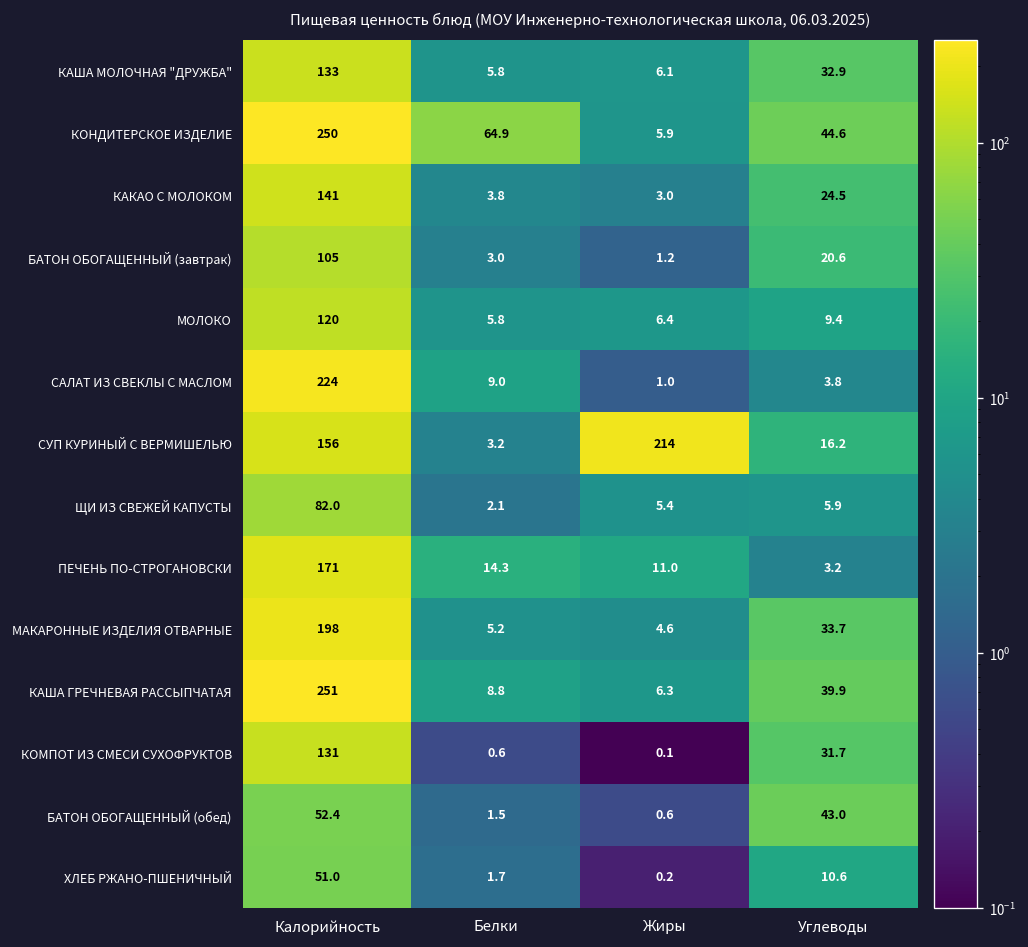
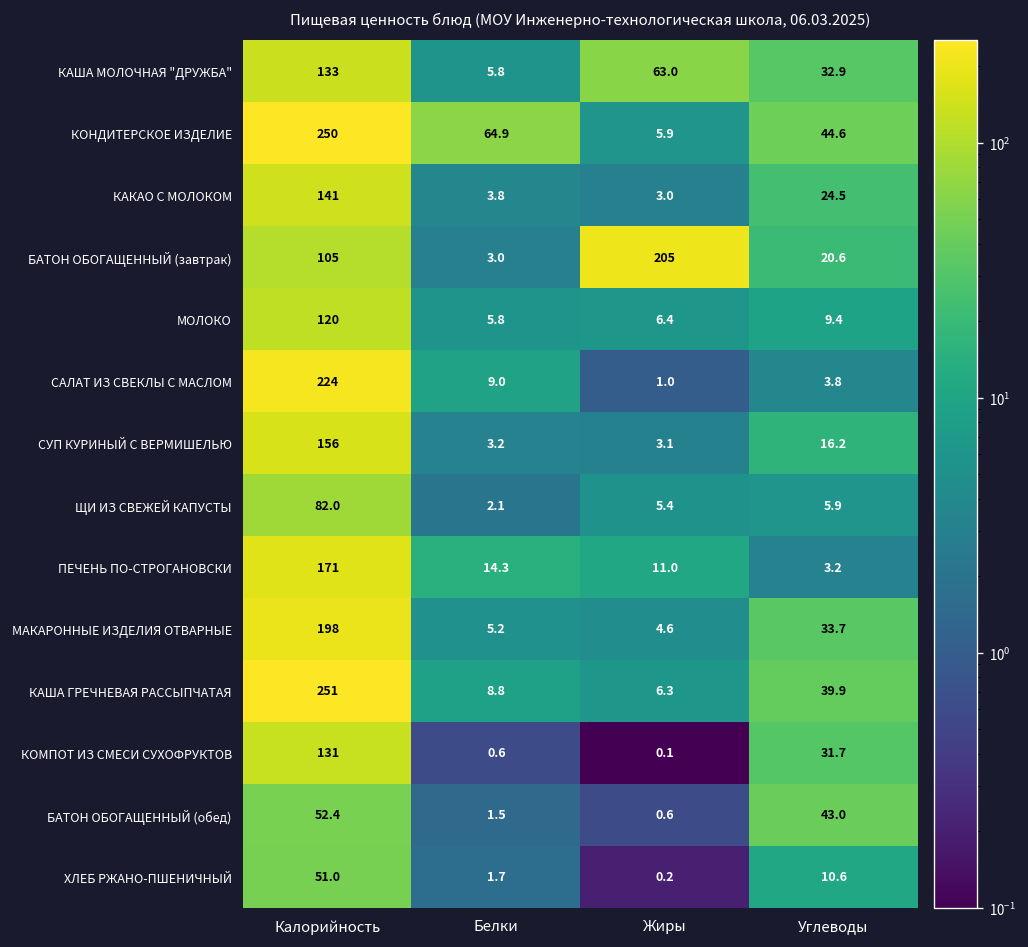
  {
    "КАША МОЛОЧНАЯ \"ДРУЖБА\"": {
      "Калорийность": 133,
      "Белки": 5.8,
-     "Жиры": 6.1,
+     "Жиры": 63.0,
      "Углеводы": 32.9
    },
    "КОНДИТЕРСКОЕ ИЗДЕЛИЕ": {
      "Калорийность": 250,
      "Белки": 64.9,
      "Жиры": 5.9,
      "Углеводы": 44.6
    },
    "КАКАО С МОЛОКОМ": {
      "Калорийность": 141,
      "Белки": 3.8,
      "Жиры": 3.0,
      "Углеводы": 24.5
    },
    "БАТОН ОБОГАЩЕННЫЙ (завтрак)": {
      "Калорийность": 105,
      "Белки": 3.0,
-     "Жиры": 1.2,
+     "Жиры": 205,
      "Углеводы": 20.6
    },
    "МОЛОКО": {
      "Калорийность": 120,
      "Белки": 5.8,
      "Жиры": 6.4,
      "Углеводы": 9.4
    },
    "САЛАТ ИЗ СВЕКЛЫ С МАСЛОМ": {
      "Калорийность": 224,
      "Белки": 9.0,
      "Жиры": 1.0,
      "Углеводы": 3.8
    },
    "СУП КУРИНЫЙ С ВЕРМИШЕЛЬЮ": {
      "Калорийность": 156,
      "Белки": 3.2,
-     "Жиры": 214,
+     "Жиры": 3.1,
      "Углеводы": 16.2
    },
    "ЩИ ИЗ СВЕЖЕЙ КАПУСТЫ": {
      "Калорийность": 82.0,
      "Белки": 2.1,
      "Жиры": 5.4,
      "Углеводы": 5.9
    },
    "ПЕЧЕНЬ ПО-СТРОГАНОВСКИ": {
      "Калорийность": 171,
      "Белки": 14.3,
      "Жиры": 11.0,
      "Углеводы": 3.2
    },
    "МАКАРОННЫЕ ИЗДЕЛИЯ ОТВАРНЫЕ": {
      "Калорийность": 198,
      "Белки": 5.2,
      "Жиры": 4.6,
      "Углеводы": 33.7
    },
    "КАША ГРЕЧНЕВАЯ РАССЫПЧАТАЯ": {
      "Калорийность": 251,
      "Белки": 8.8,
      "Жиры": 6.3,
      "Углеводы": 39.9
    },
    "КОМПОТ ИЗ СМЕСИ СУХОФРУКТОВ": {
      "Калорийность": 131,
      "Белки": 0.6,
      "Жиры": 0.1,
      "Углеводы": 31.7
    },
    "БАТОН ОБОГАЩЕННЫЙ (обед)": {
      "Калорийность": 52.4,
      "Белки": 1.5,
      "Жиры": 0.6,
      "Углеводы": 43.0
    },
    "ХЛЕБ РЖАНО-ПШЕНИЧНЫЙ": {
      "Калорийность": 51.0,
      "Белки": 1.7,
      "Жиры": 0.2,
      "Углеводы": 10.6
    }
  }
